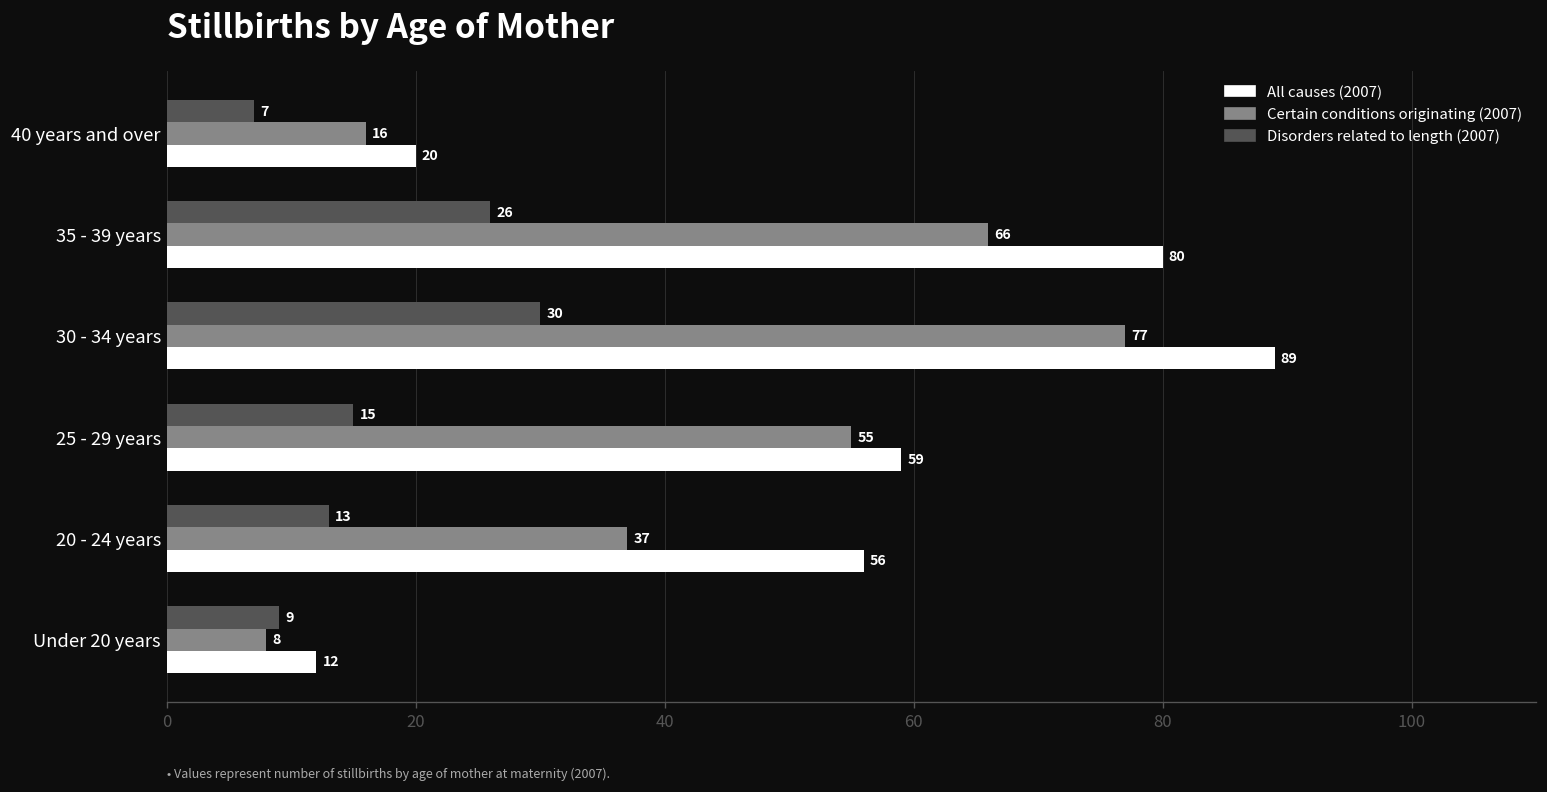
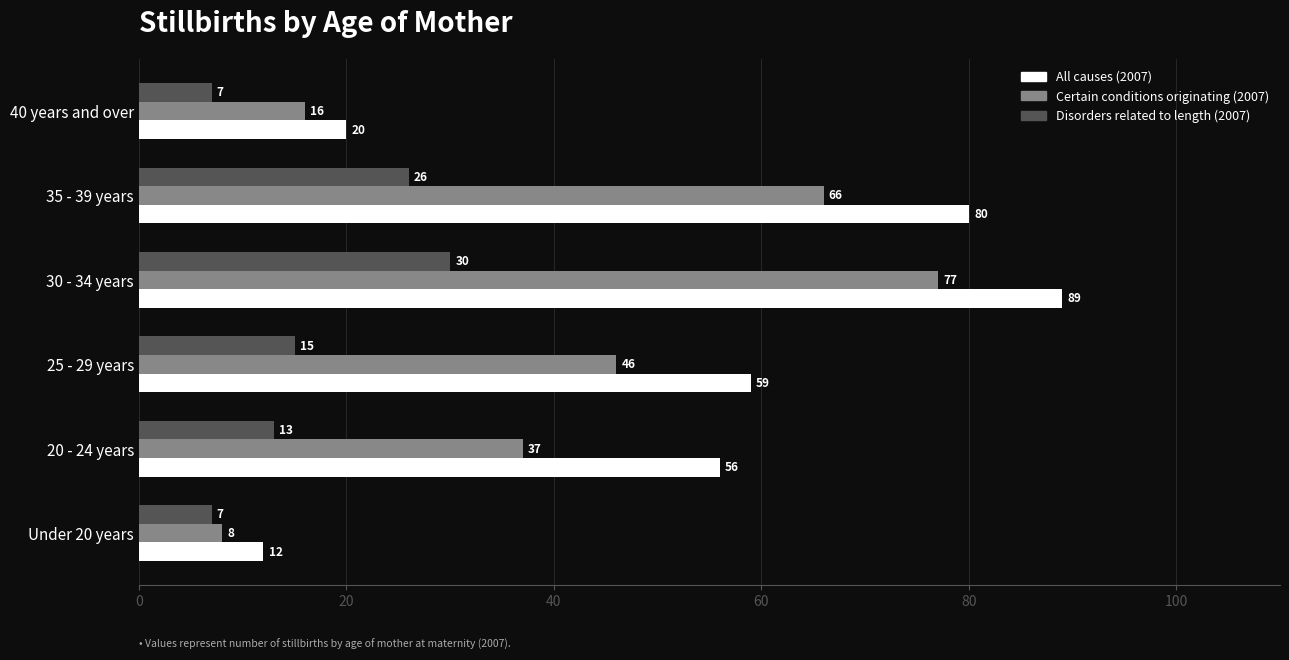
  {
    "All causes (2007)": {
      "40 years and over": 20,
      "35 - 39 years": 80,
      "30 - 34 years": 89,
      "25 - 29 years": 59,
      "20 - 24 years": 56,
      "Under 20 years": 12
    },
    "Certain conditions originating (2007)": {
      "40 years and over": 16,
      "35 - 39 years": 66,
      "30 - 34 years": 77,
-     "25 - 29 years": 55,
+     "25 - 29 years": 46,
      "20 - 24 years": 37,
      "Under 20 years": 8
    },
    "Disorders related to length (2007)": {
      "40 years and over": 7,
      "35 - 39 years": 26,
      "30 - 34 years": 30,
      "25 - 29 years": 15,
      "20 - 24 years": 13,
-     "Under 20 years": 9
+     "Under 20 years": 7
    }
  }
